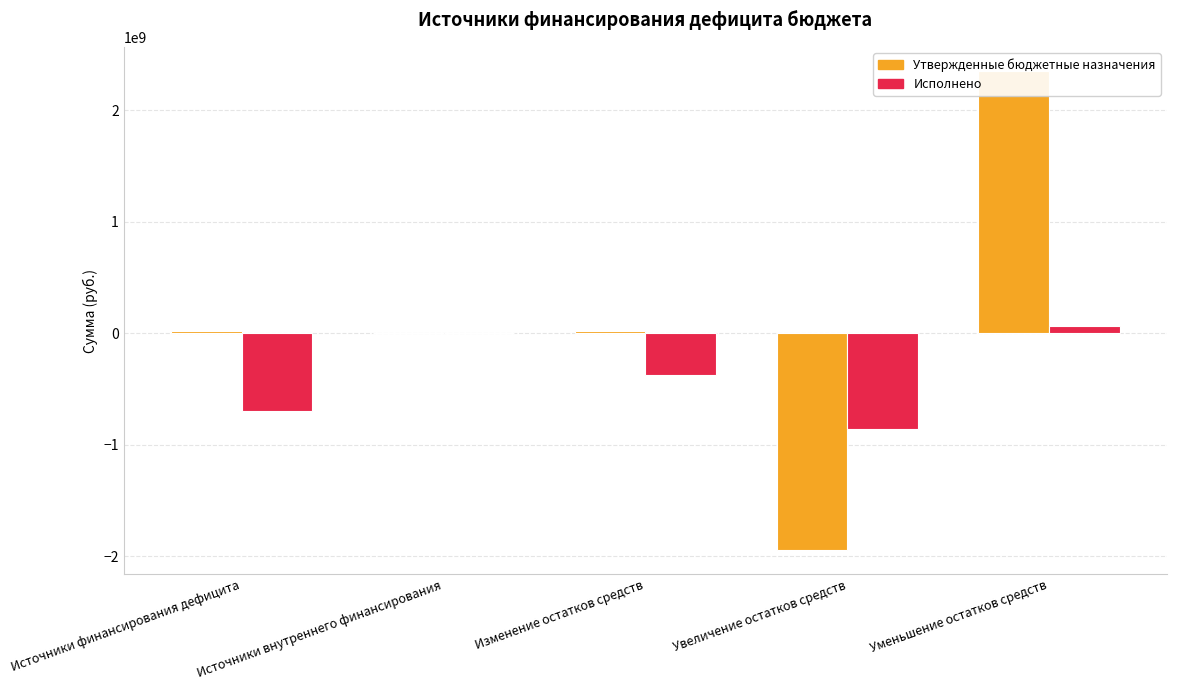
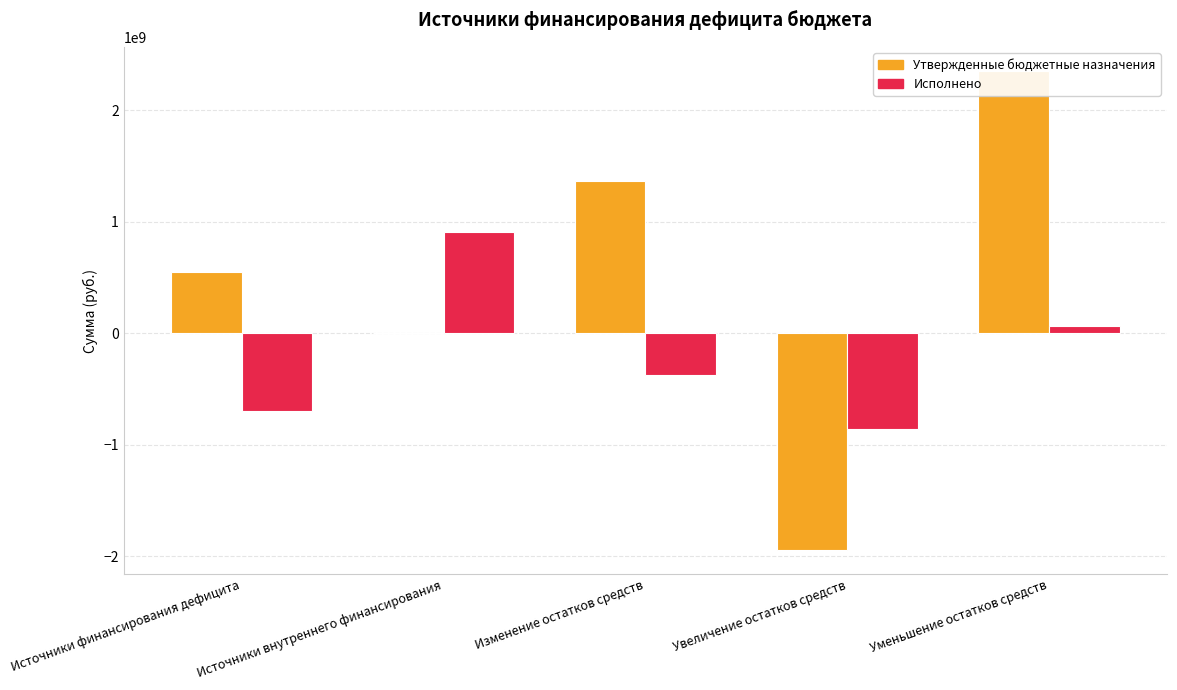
  {
    "Утвержденные бюджетные назначения": {
-     "Источники финансирования дефицита": 20000000,
+     "Источники финансирования дефицита": 550000000,
      "Источники внутреннего финансирования": 0,
-     "Изменение остатков средств": 20000000,
+     "Изменение остатков средств": 1360000000,
      "Увеличение остатков средств": -1950000000
    },
    "Исполнено": {
      "Источники финансирования дефицита": -700000000,
-     "Источники внутреннего финансирования": 0,
+     "Источники внутреннего финансирования": 910000000,
      "Изменение остатков средств": -370000000,
      "Увеличение остатков средств": -860000000,
      "Уменьшение остатков средств": 70000000
    }
  }
